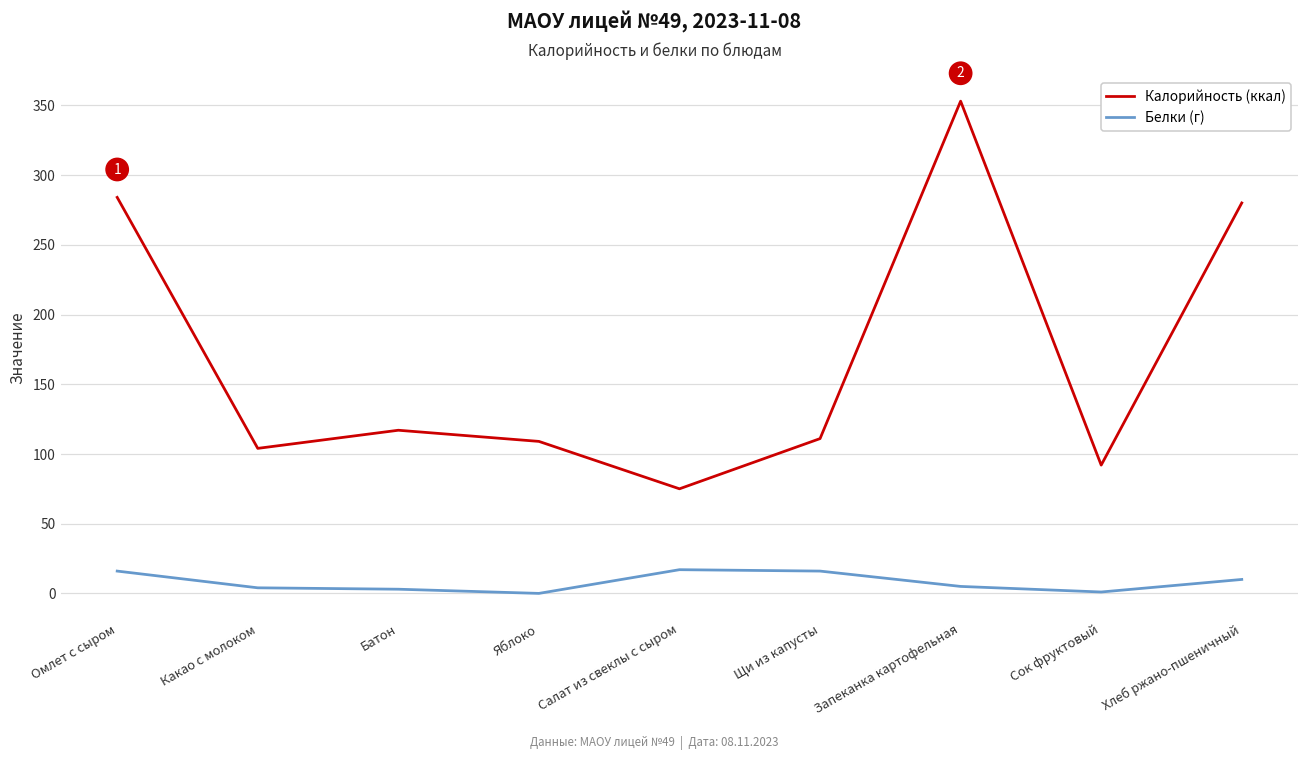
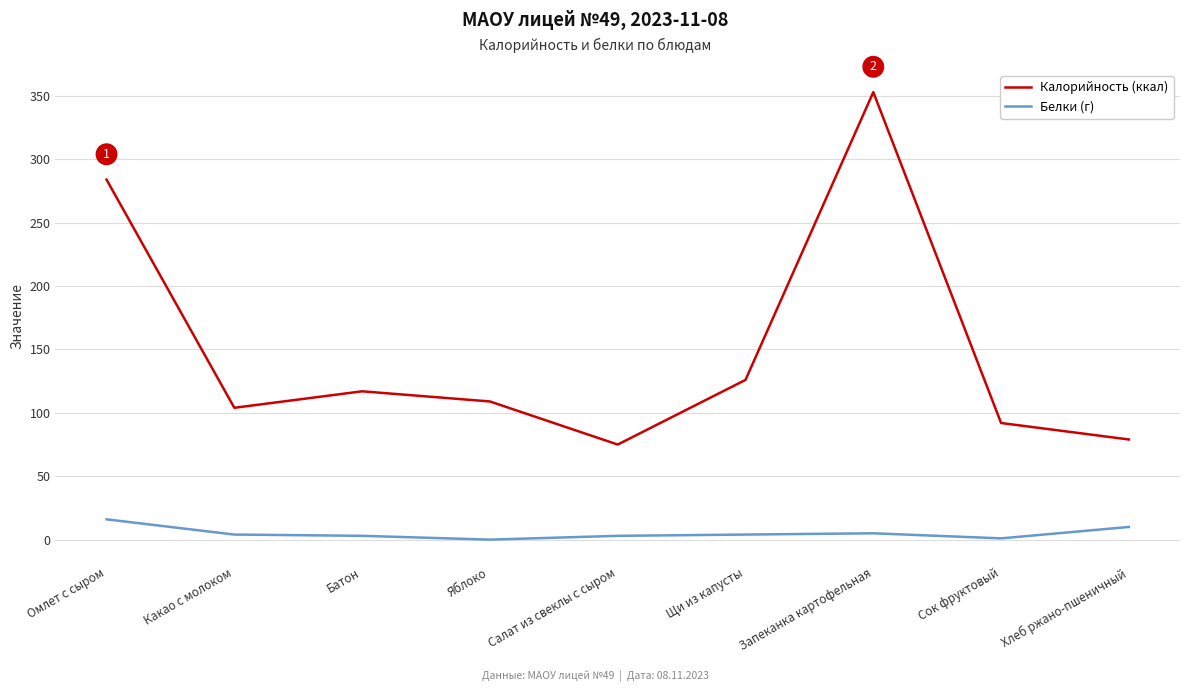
  {
    "Калорийность (ккал)": {
      "Какао с молоком": 104,
      "Батон": 117,
      "Яблоко": 109,
      "Салат из свеклы с сыром": 75,
-     "Щи из капусты": 111,
+     "Щи из капусты": 126,
      "Сок фруктовый": 92,
-     "Хлеб ржано-пшеничный": 280
+     "Хлеб ржано-пшеничный": 79
    },
    "Белки (г)": {
      "Омлет с сыром": 16,
      "Какао с молоком": 4,
      "Батон": 3,
      "Яблоко": 0,
-     "Салат из свеклы с сыром": 17,
-     "Щи из капусты": 16,
+     "Салат из свеклы с сыром": 3,
+     "Щи из капусты": 4,
      "Запеканка картофельная": 5,
      "Сок фруктовый": 1,
      "Хлеб ржано-пшеничный": 10
    }
  }
